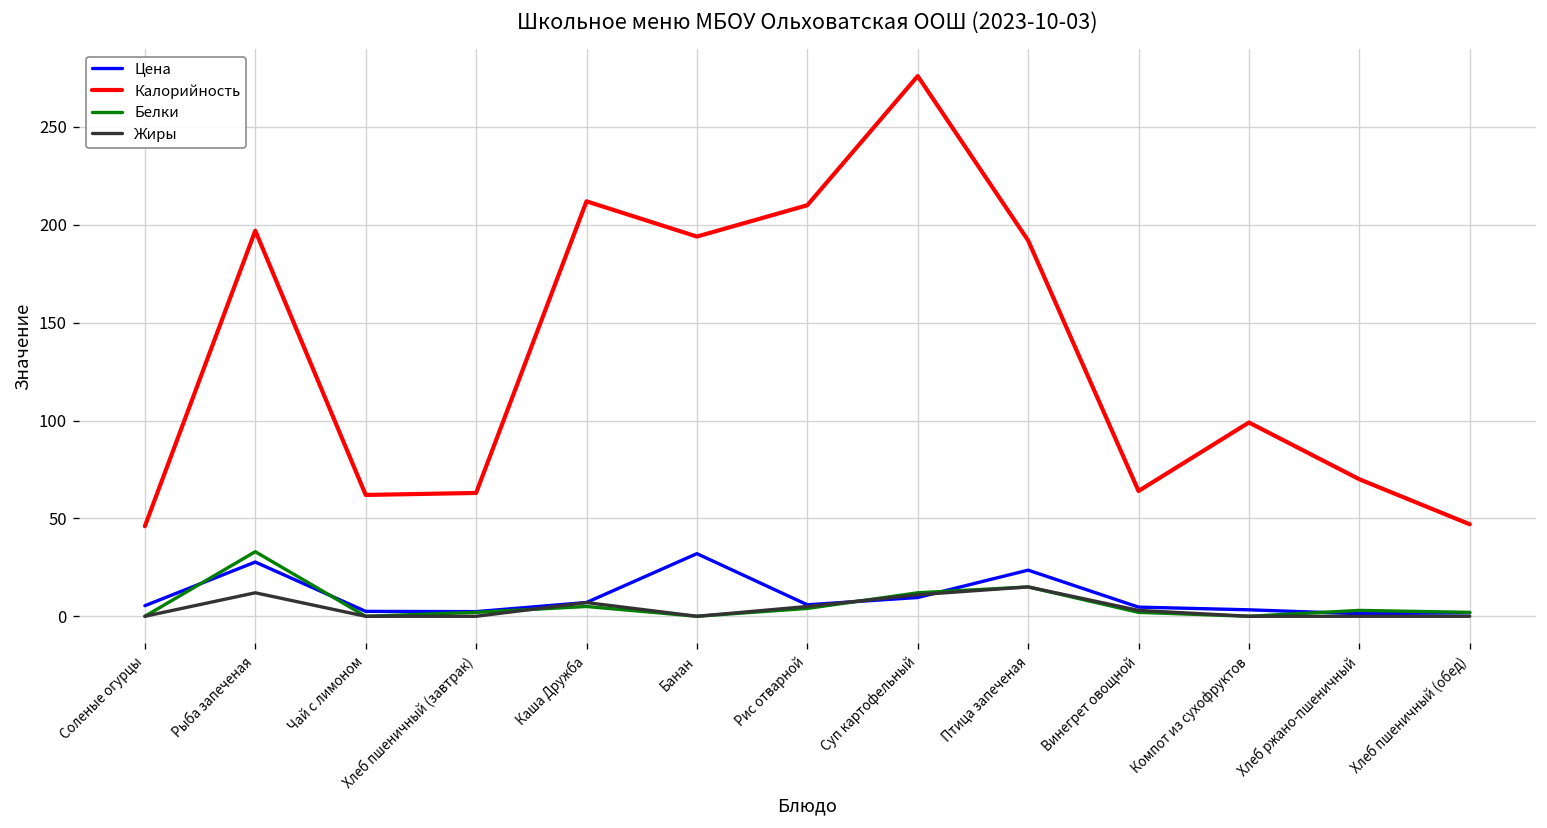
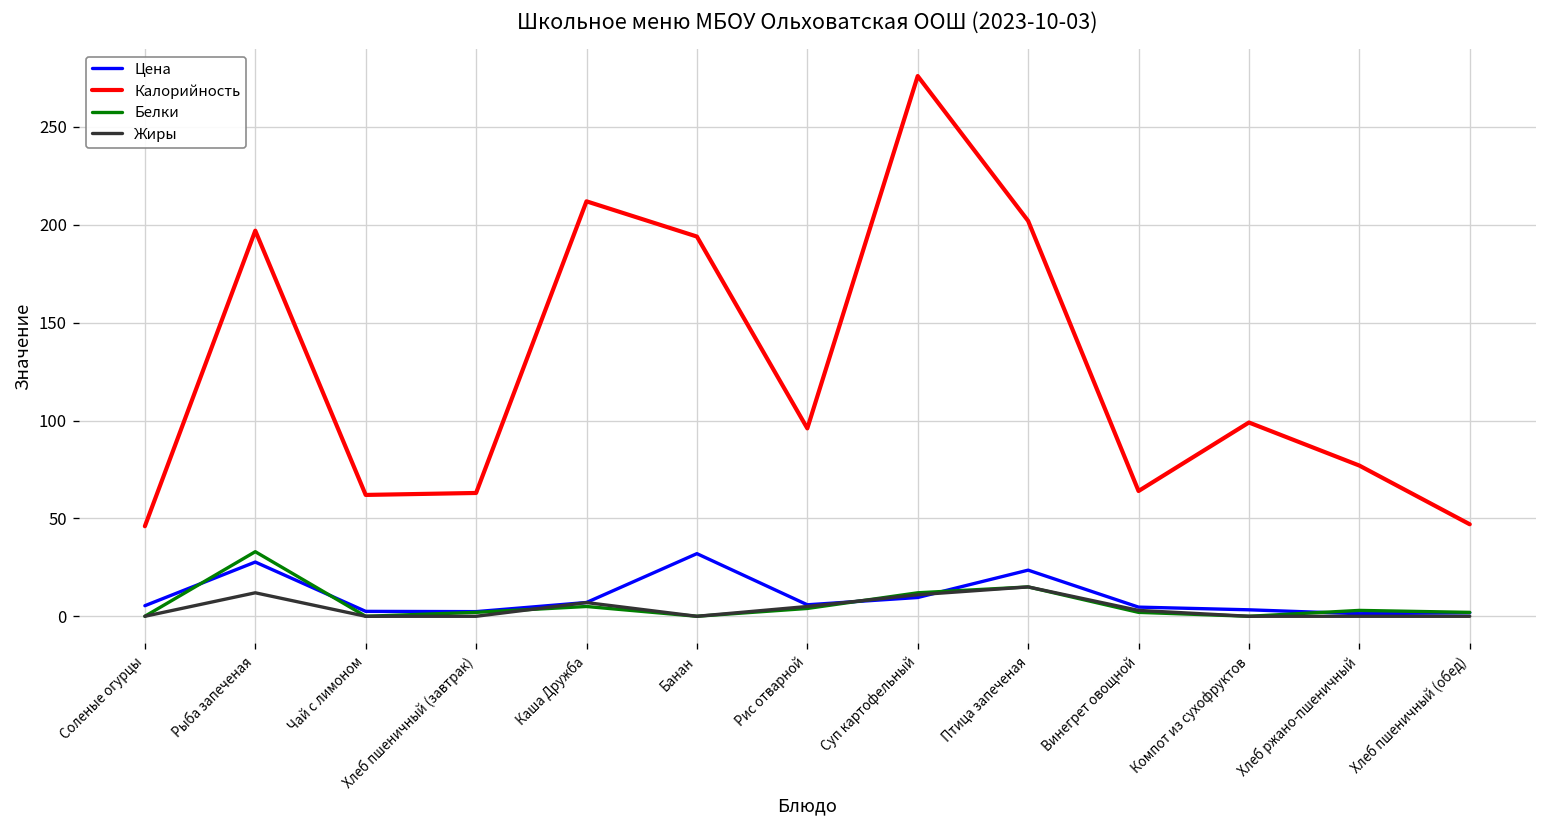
  {
    "Цена": {
      "Соленые огурцы": 5,
      "Рыба запеченая": 28,
      "Чай с лимоном": 3,
      "Банан": 32,
      "Птица запеченая": 24,
      "Винегрет овощной": 5,
      "Компот из сухофруктов": 3
    },
    "Калорийность": {
      "Соленые огурцы": 46,
      "Рыба запеченая": 197,
      "Чай с лимоном": 62,
      "Хлеб пшеничный (завтрак)": 63,
      "Каша Дружба": 212,
      "Банан": 194,
-     "Рис отварной": 210,
+     "Рис отварной": 96,
      "Суп картофельный": 276,
-     "Птица запеченая": 192,
+     "Птица запеченая": 202,
      "Винегрет овощной": 64,
      "Компот из сухофруктов": 99,
-     "Хлеб ржано-пшеничный": 70,
+     "Хлеб ржано-пшеничный": 77,
      "Хлеб пшеничный (обед)": 47
    },
    "Белки": {
      "Рыба запеченая": 33,
      "Каша Дружба": 5,
      "Хлеб ржано-пшеничный": 3
    },
    "Жиры": {
      "Рыба запеченая": 12,
      "Хлеб пшеничный (завтрак)": 0,
      "Хлеб пшеничный (обед)": 0
    }
  }
